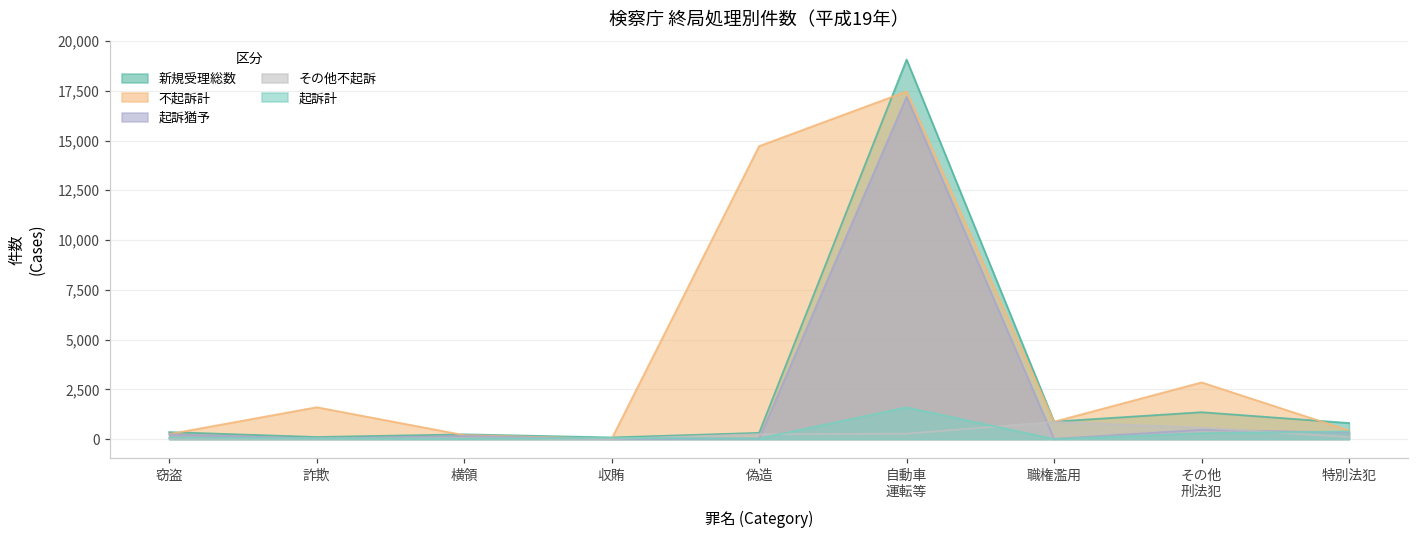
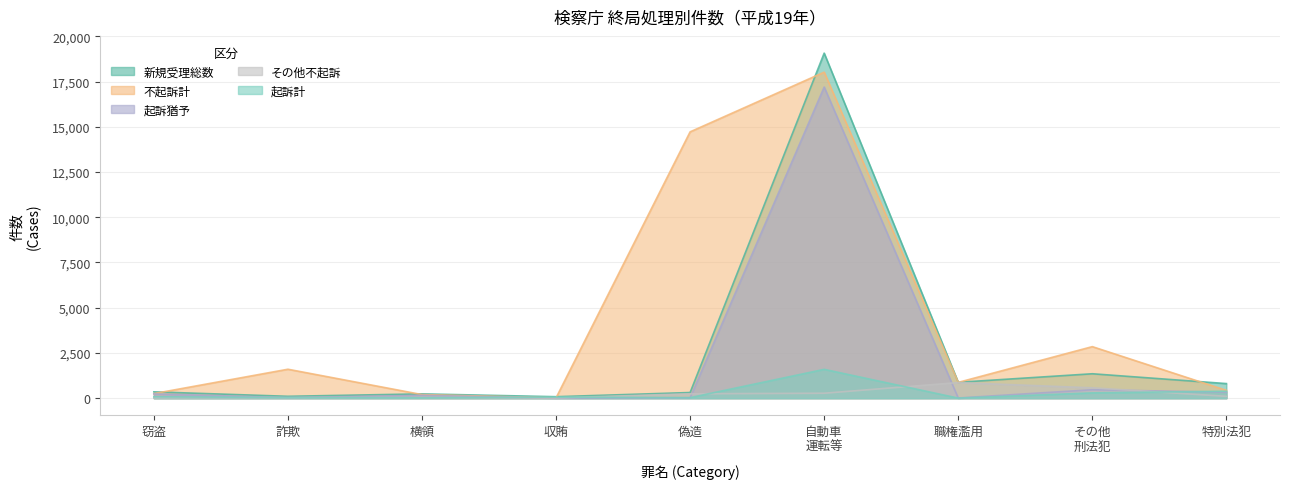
  {
    "不起訴計": {
      "詐欺": "1,600",
      "偽造": "14,700",
-     "自動車 運転等": "17,500",
+     "自動車 運転等": "18,000",
      "その他 刑法犯": "2,800"
    }
  }
